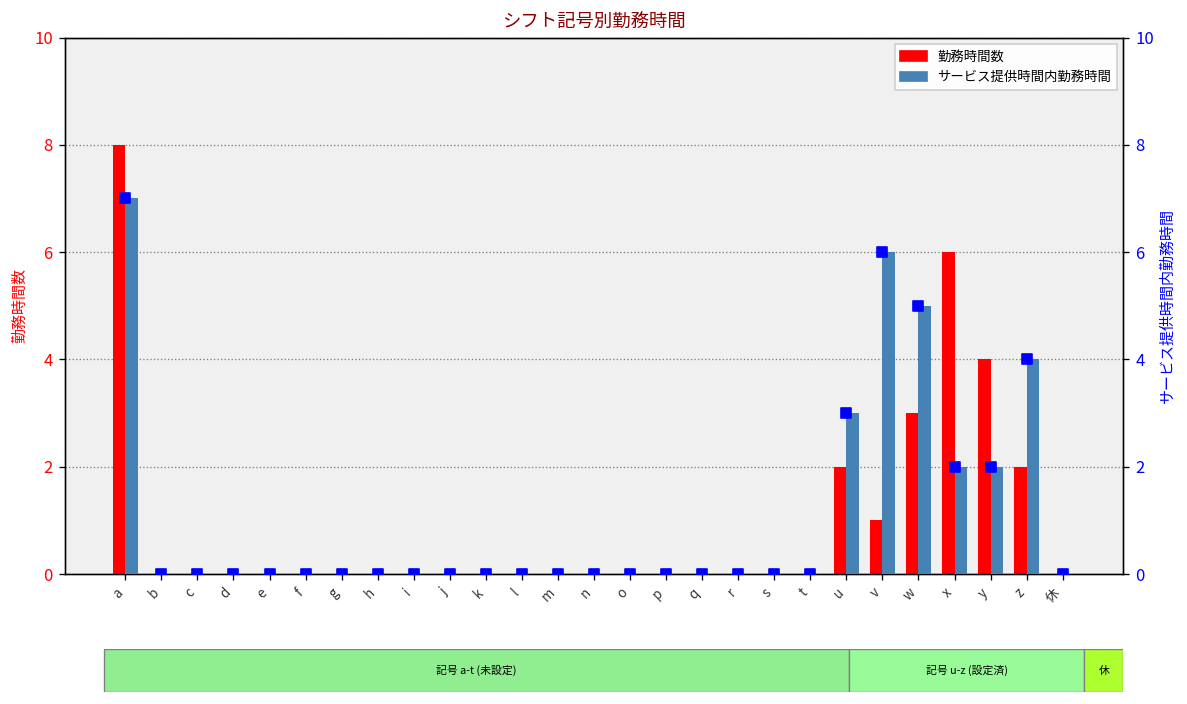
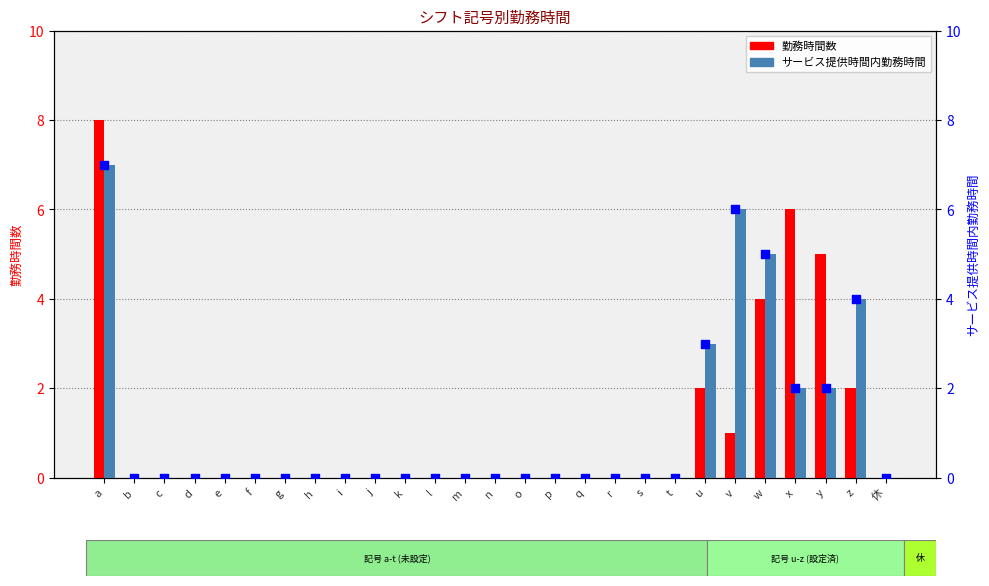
  {
    "勤務時間数": {
      "a": 8,
      "b": 0,
      "c": 0,
      "d": 0,
      "e": 0,
      "f": 0,
      "g": 0,
      "h": 0,
      "i": 0,
      "j": 0,
      "k": 0,
      "l": 0,
      "m": 0,
      "n": 0,
      "o": 0,
      "p": 0,
      "q": 0,
      "r": 0,
      "s": 0,
      "t": 0,
      "u": 2,
      "v": 1,
-     "w": 3,
+     "w": 4,
      "x": 6,
-     "y": 4,
+     "y": 5,
      "z": 2,
      "休": 0
    },
    "サービス提供時間内勤務時間": {
      "a": 7.0,
      "b": 0.0,
      "c": 0.0,
      "d": 0.0,
      "e": 0.0,
      "f": 0.0,
      "g": 0.0,
      "h": 0.0,
      "i": 0.0,
      "j": 0.0,
      "k": 0.0,
      "l": 0.0,
      "m": 0.0,
      "n": 0.0,
      "o": 0.0,
      "p": 0.0,
      "q": 0.0,
      "r": 0.0,
      "s": 0.0,
      "t": 0.0,
      "u": 3.0,
      "v": 6.0,
      "w": 5.0,
      "x": 2.0,
      "y": 2.0,
      "z": 4.0,
      "休": 0.0
    }
  }
